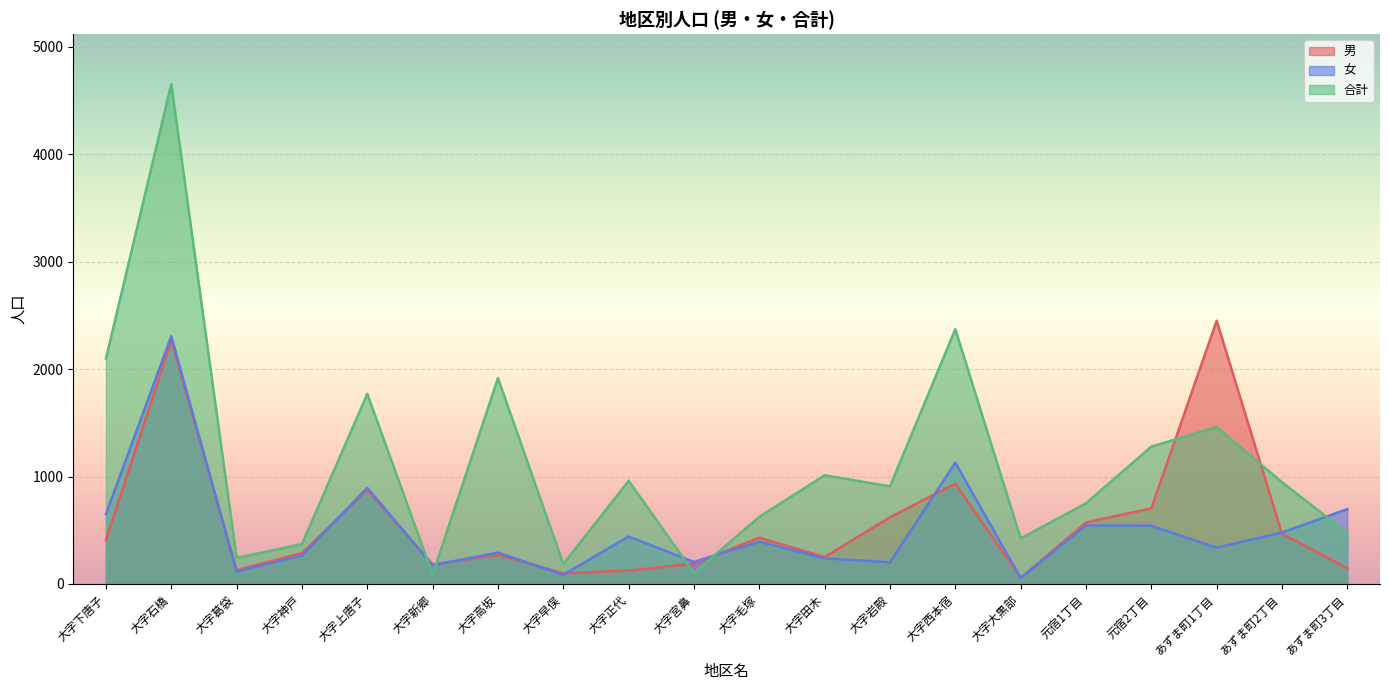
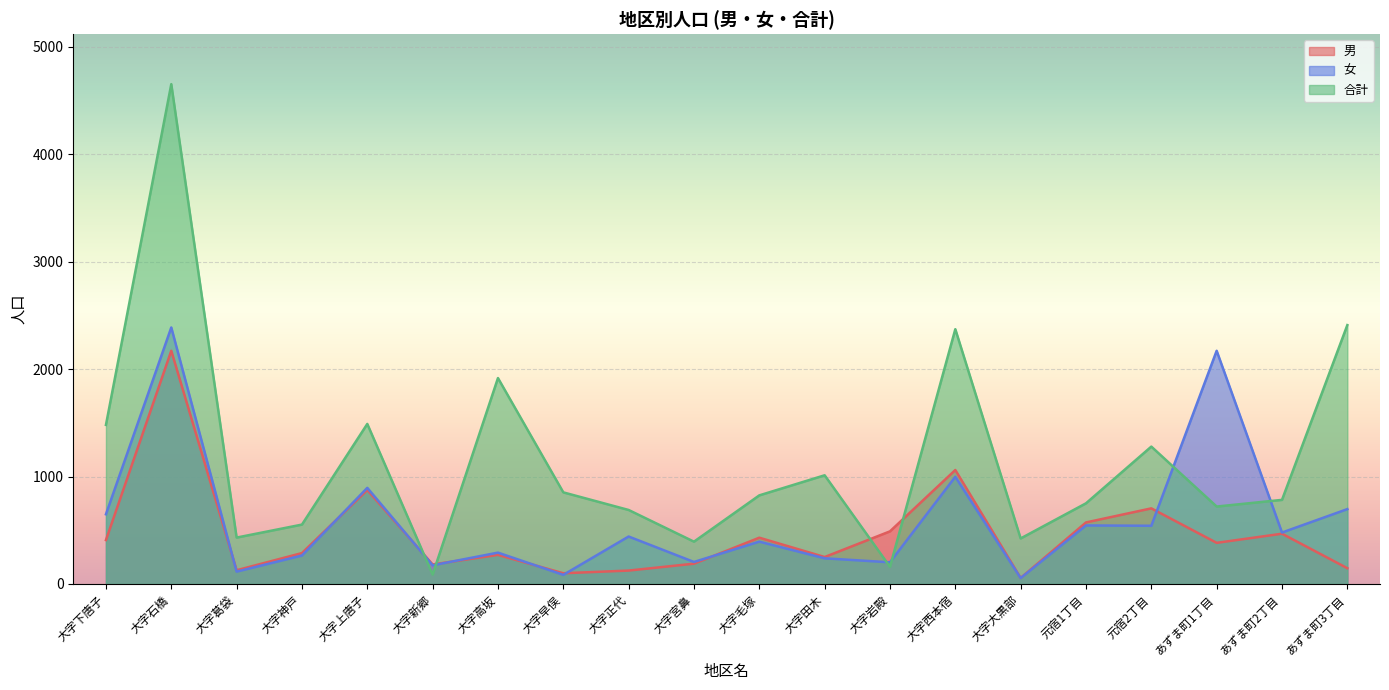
  {
    "男": {
      "大字下唐子": 410,
-     "大字石橋": 2270,
+     "大字石橋": 2170,
      "大字正代": 130,
      "大字毛塚": 430,
-     "大字岩殿": 620,
-     "大字西本宿": 930,
+     "大字岩殿": 490,
+     "大字西本宿": 1060,
      "元宿1丁目": 570,
      "元宿2丁目": 700,
-     "あずま町1丁目": 2450,
+     "あずま町1丁目": 380,
      "あずま町3丁目": 150
    },
    "女": {
      "大字下唐子": 650,
-     "大字石橋": 2310,
+     "大字石橋": 2390,
      "大字正代": 440,
      "大字毛塚": 390,
      "大字岩殿": 200,
-     "大字西本宿": 1130,
+     "大字西本宿": 1000,
      "元宿1丁目": 550,
      "元宿2丁目": 540,
-     "あずま町1丁目": 340,
+     "あずま町1丁目": 2170,
      "あずま町3丁目": 700
    },
    "合計": {
-     "大字下唐子": 2100,
+     "大字下唐子": 1480,
      "大字石橋": 4650,
-     "大字葛袋": 240,
-     "大字神戸": 370,
-     "大字上唐子": 1770,
+     "大字葛袋": 430,
+     "大字神戸": 550,
+     "大字上唐子": 1490,
      "大字新郷": 90,
      "大字高坂": 1920,
-     "大字早俣": 190,
-     "大字正代": 960,
-     "大字宮鼻": 100,
-     "大字毛塚": 630,
+     "大字早俣": 850,
+     "大字正代": 690,
+     "大字宮鼻": 390,
+     "大字毛塚": 830,
      "大字田木": 1010,
-     "大字岩殿": 910,
+     "大字岩殿": 160,
      "大字西本宿": 2370,
      "大字大黒部": 420,
      "元宿1丁目": 750,
      "元宿2丁目": 1280,
-     "あずま町1丁目": 1460,
-     "あずま町2丁目": 950,
-     "あずま町3丁目": 480
+     "あずま町1丁目": 720,
+     "あずま町2丁目": 780,
+     "あずま町3丁目": 2410
    }
  }
